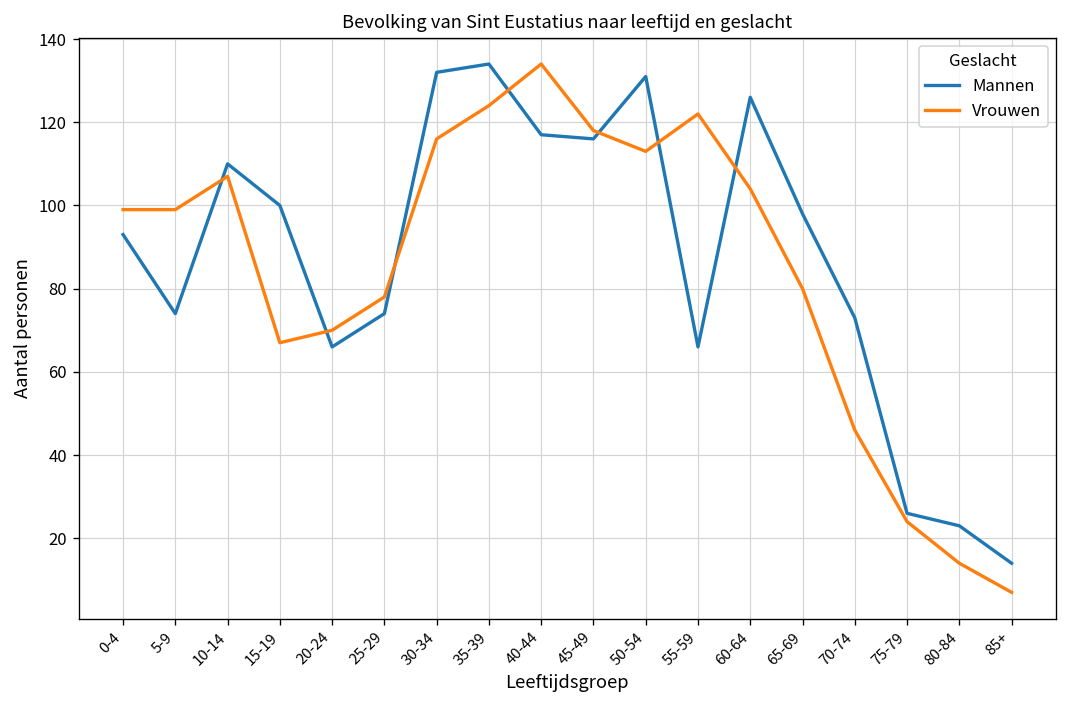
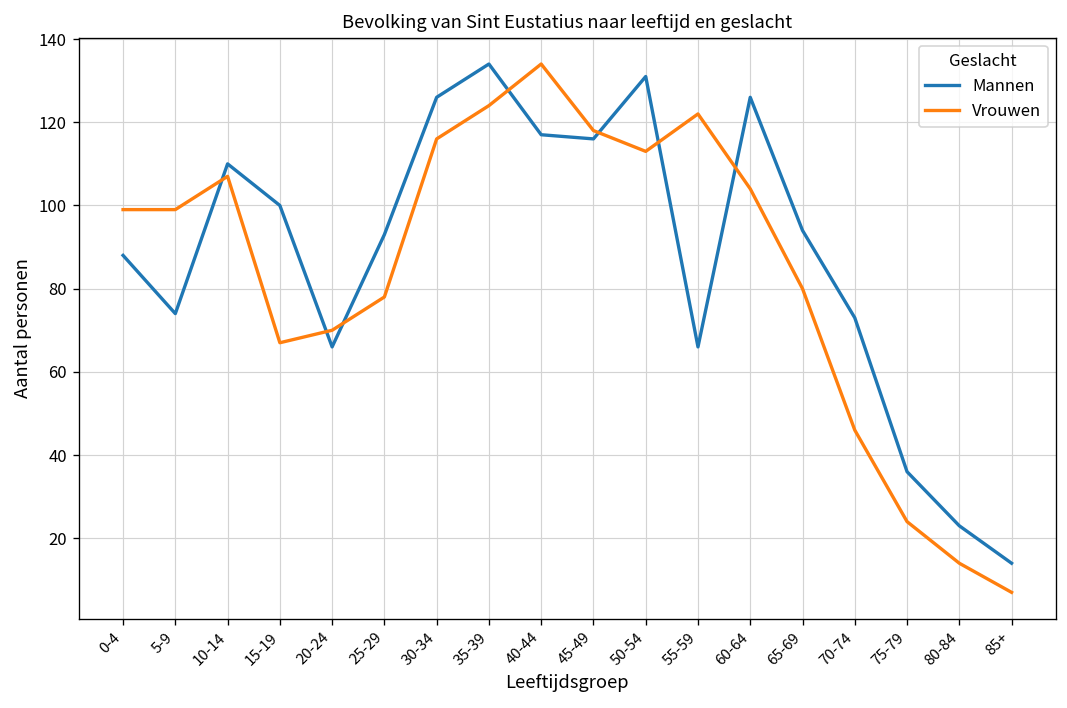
  {
    "Mannen": {
-     "0-4": 93,
+     "0-4": 88,
      "5-9": 74,
      "10-14": 110,
      "15-19": 100,
      "20-24": 66,
-     "25-29": 74,
-     "30-34": 132,
+     "25-29": 93,
+     "30-34": 126,
      "35-39": 134,
      "40-44": 117,
      "45-49": 116,
      "50-54": 131,
      "55-59": 66,
      "60-64": 126,
-     "65-69": 98,
+     "65-69": 94,
      "70-74": 73,
-     "75-79": 26,
+     "75-79": 36,
      "80-84": 23,
      "85+": 14
    },
    "Vrouwen": {
      "0-4": 99,
      "5-9": 99,
      "10-14": 107,
      "15-19": 67,
      "20-24": 70,
      "25-29": 78,
      "30-34": 116,
      "35-39": 124,
      "40-44": 134,
      "45-49": 118,
      "50-54": 113,
      "55-59": 122,
      "60-64": 104,
      "65-69": 80,
      "70-74": 46,
      "75-79": 24,
      "80-84": 14,
      "85+": 7
    }
  }
